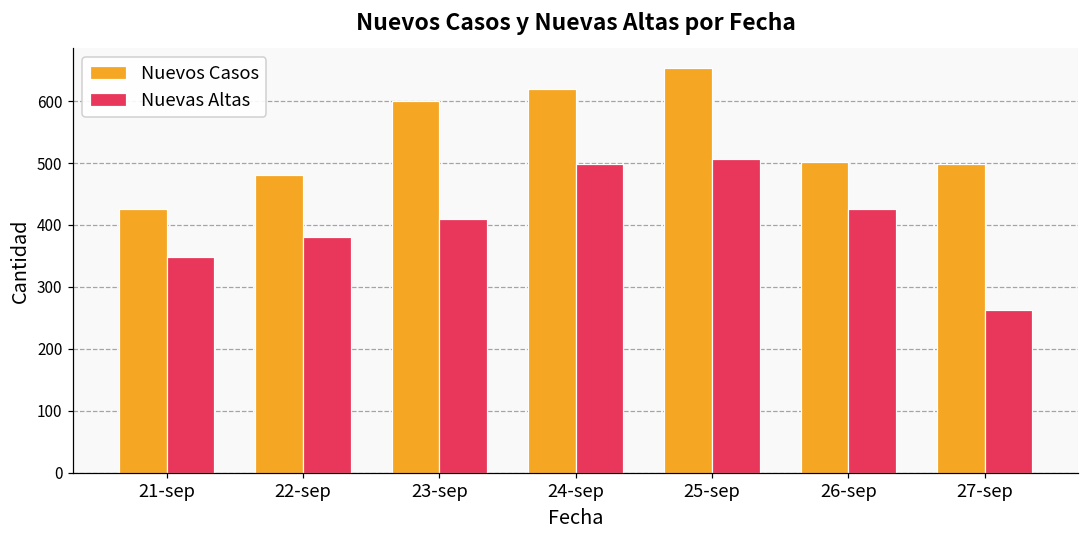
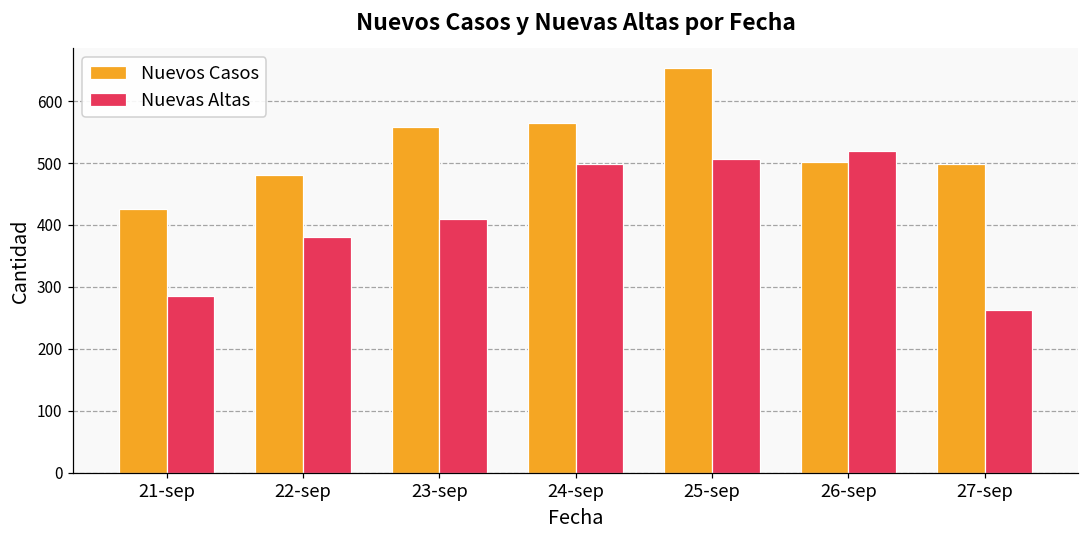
  {
    "Nuevos Casos": {
      "21-sep": 430,
      "22-sep": 480,
-     "23-sep": 600,
-     "24-sep": 620,
+     "23-sep": 560,
+     "24-sep": 570,
      "25-sep": 650,
      "26-sep": 500,
      "27-sep": 500
    },
    "Nuevas Altas": {
-     "21-sep": 350,
+     "21-sep": 290,
      "22-sep": 380,
      "23-sep": 410,
      "24-sep": 500,
      "25-sep": 510,
-     "26-sep": 430,
+     "26-sep": 520,
      "27-sep": 260
    }
  }
